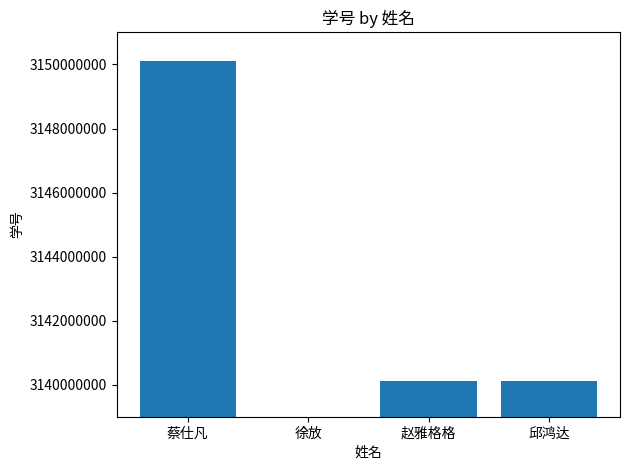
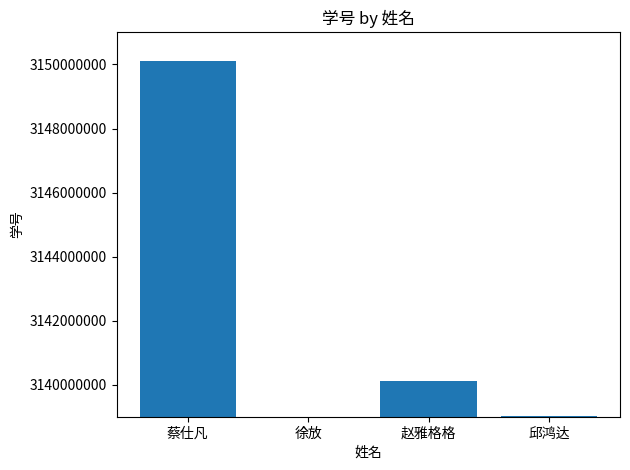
  {
    "蔡仕凡": 3150100000,
    "赵雅格格": 3140100000,
-   "邱鸿达": 3140100000
+   "邱鸿达": 3139000000
  }
